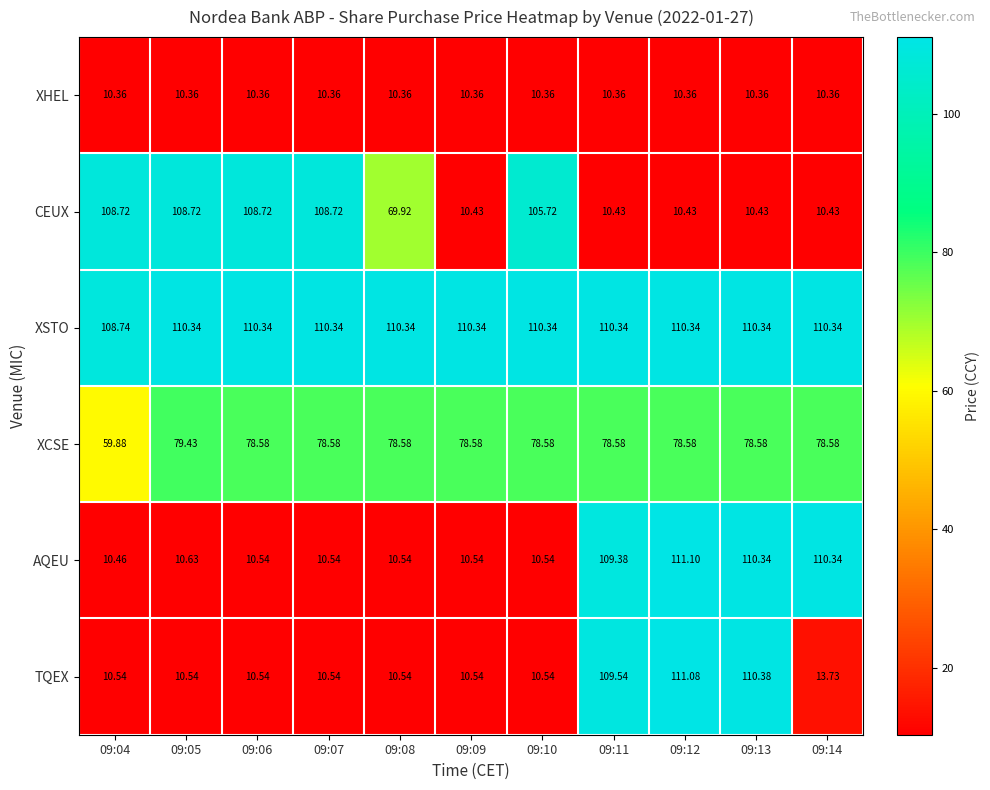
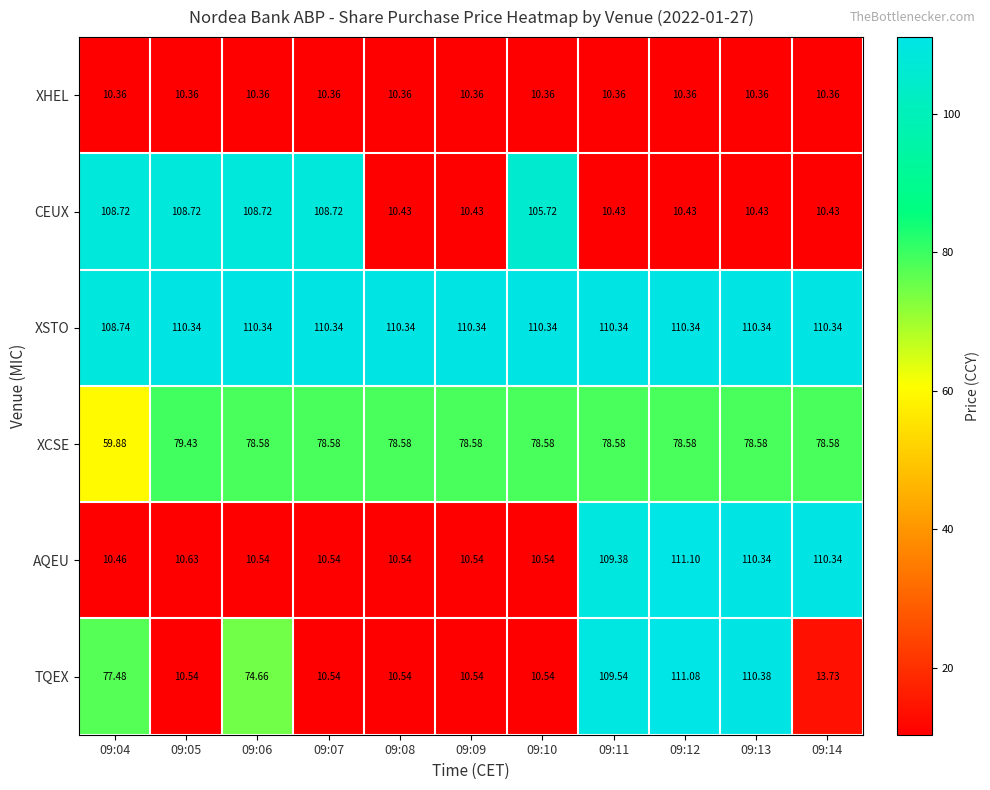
  {
    "XHEL": {
      "09:04": 10.36,
      "09:05": 10.36,
      "09:06": 10.36,
      "09:07": 10.36,
      "09:08": 10.36,
      "09:09": 10.36,
      "09:10": 10.36,
      "09:11": 10.36,
      "09:12": 10.36,
      "09:13": 10.36,
      "09:14": 10.36
    },
    "CEUX": {
      "09:04": 108.72,
      "09:05": 108.72,
      "09:06": 108.72,
      "09:07": 108.72,
-     "09:08": 69.92,
+     "09:08": 10.43,
      "09:09": 10.43,
      "09:10": 105.72,
      "09:11": 10.43,
      "09:12": 10.43,
      "09:13": 10.43,
      "09:14": 10.43
    },
    "XSTO": {
      "09:04": 108.74,
      "09:05": 110.34,
      "09:06": 110.34,
      "09:07": 110.34,
      "09:08": 110.34,
      "09:09": 110.34,
      "09:10": 110.34,
      "09:11": 110.34,
      "09:12": 110.34,
      "09:13": 110.34,
      "09:14": 110.34
    },
    "XCSE": {
      "09:04": 59.88,
      "09:05": 79.43,
      "09:06": 78.58,
      "09:07": 78.58,
      "09:08": 78.58,
      "09:09": 78.58,
      "09:10": 78.58,
      "09:11": 78.58,
      "09:12": 78.58,
      "09:13": 78.58,
      "09:14": 78.58
    },
    "AQEU": {
      "09:04": 10.46,
      "09:05": 10.63,
      "09:06": 10.54,
      "09:07": 10.54,
      "09:08": 10.54,
      "09:09": 10.54,
      "09:10": 10.54,
      "09:11": 109.38,
      "09:12": 111.10,
      "09:13": 110.34,
      "09:14": 110.34
    },
    "TQEX": {
-     "09:04": 10.54,
+     "09:04": 77.48,
      "09:05": 10.54,
-     "09:06": 10.54,
+     "09:06": 74.66,
      "09:07": 10.54,
      "09:08": 10.54,
      "09:09": 10.54,
      "09:10": 10.54,
      "09:11": 109.54,
      "09:12": 111.08,
      "09:13": 110.38,
      "09:14": 13.73
    }
  }
